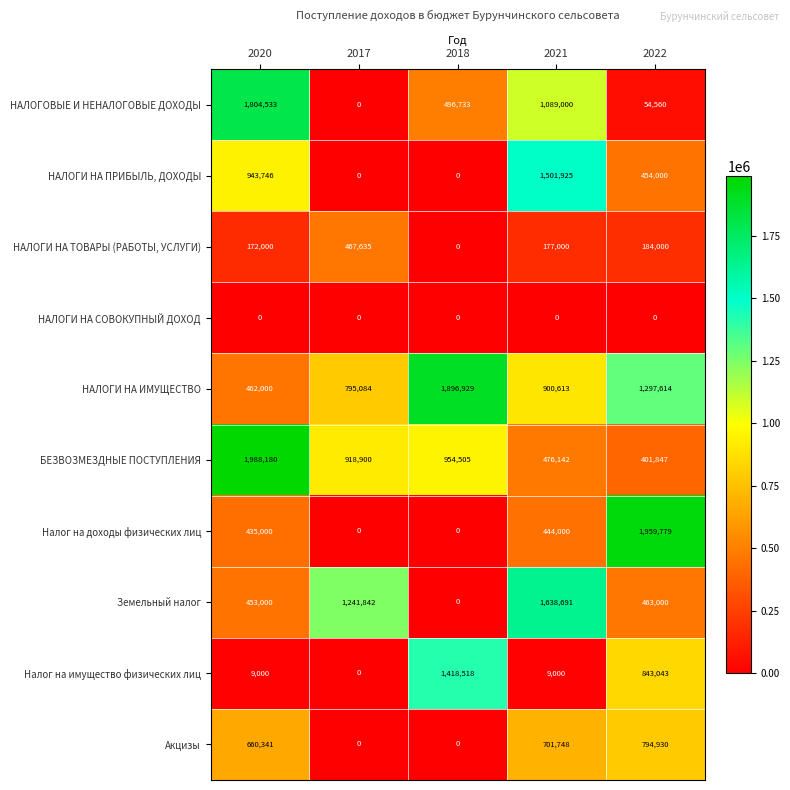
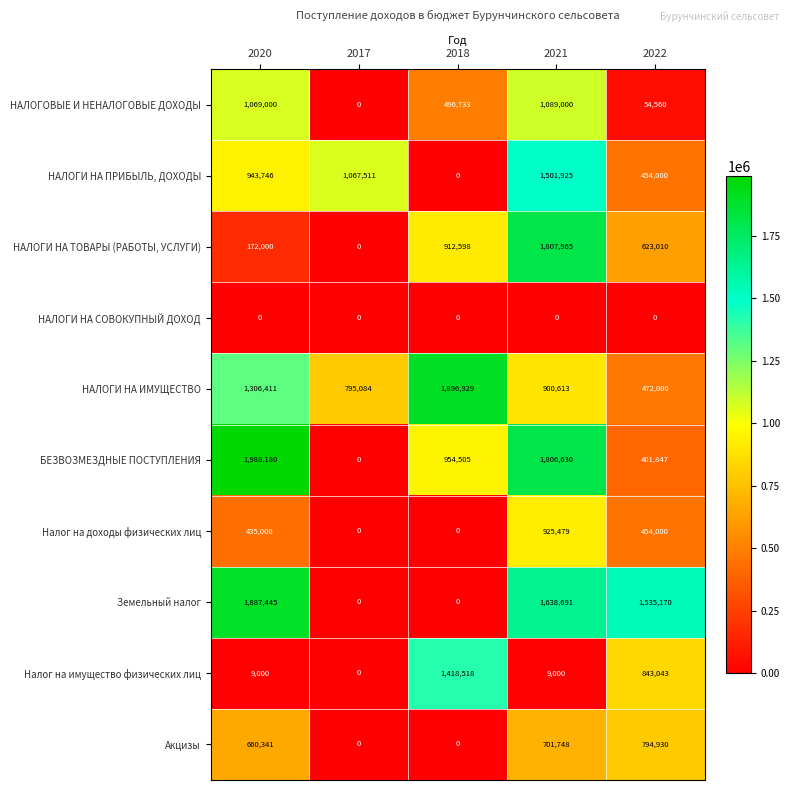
  {
    "НАЛОГОВЫЕ И НЕНАЛОГОВЫЕ ДОХОДЫ": {
-     "2020": "1,804,533",
+     "2020": "1,069,000",
      "2017": "0",
      "2018": "496,733",
      "2021": "1,089,000",
      "2022": "54,560"
    },
    "НАЛОГИ НА ПРИБЫЛЬ, ДОХОДЫ": {
      "2020": "943,746",
-     "2017": "0",
+     "2017": "1,067,511",
      "2018": "0",
      "2021": "1,501,925",
      "2022": "454,000"
    },
    "НАЛОГИ НА ТОВАРЫ (РАБОТЫ, УСЛУГИ)": {
      "2020": "172,000",
-     "2017": "467,635",
-     "2018": "0",
-     "2021": "177,000",
-     "2022": "184,000"
+     "2017": "0",
+     "2018": "912,598",
+     "2021": "1,807,965",
+     "2022": "623,010"
    },
    "НАЛОГИ НА СОВОКУПНЫЙ ДОХОД": {
      "2020": "0",
      "2017": "0",
      "2018": "0",
      "2021": "0",
      "2022": "0"
    },
    "НАЛОГИ НА ИМУЩЕСТВО": {
-     "2020": "462,000",
+     "2020": "1,306,411",
      "2017": "795,084",
      "2018": "1,896,929",
      "2021": "900,613",
-     "2022": "1,297,614"
+     "2022": "472,000"
    },
    "БЕЗВОЗМЕЗДНЫЕ ПОСТУПЛЕНИЯ": {
      "2020": "1,988,180",
-     "2017": "918,900",
+     "2017": "0",
      "2018": "954,505",
-     "2021": "476,142",
+     "2021": "1,806,630",
      "2022": "401,847"
    },
    "Налог на доходы физических лиц": {
      "2020": "435,000",
      "2017": "0",
      "2018": "0",
-     "2021": "444,000",
-     "2022": "1,959,779"
+     "2021": "925,479",
+     "2022": "454,000"
    },
    "Земельный налог": {
-     "2020": "453,000",
-     "2017": "1,241,842",
+     "2020": "1,887,445",
+     "2017": "0",
      "2018": "0",
      "2021": "1,638,691",
-     "2022": "463,000"
+     "2022": "1,535,170"
    },
    "Налог на имущество физических лиц": {
      "2020": "9,000",
      "2017": "0",
      "2018": "1,418,518",
      "2021": "9,000",
      "2022": "843,043"
    },
    "Акцизы": {
      "2020": "660,341",
      "2017": "0",
      "2018": "0",
      "2021": "701,748",
      "2022": "794,930"
    }
  }
